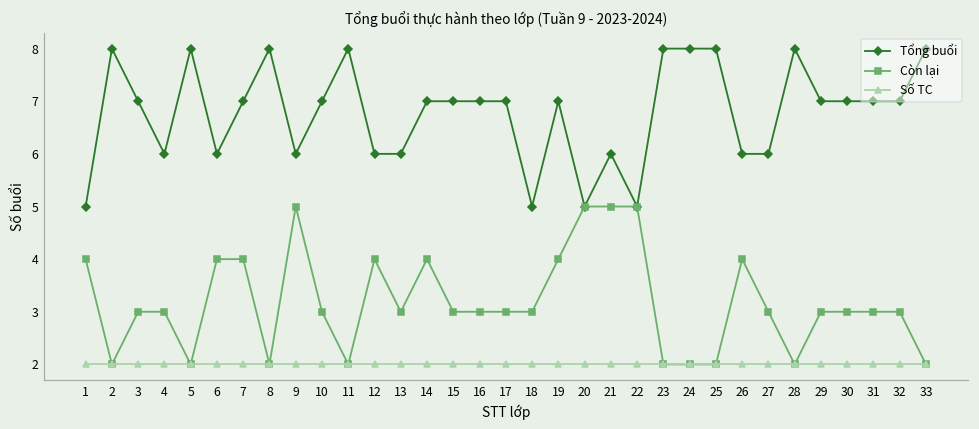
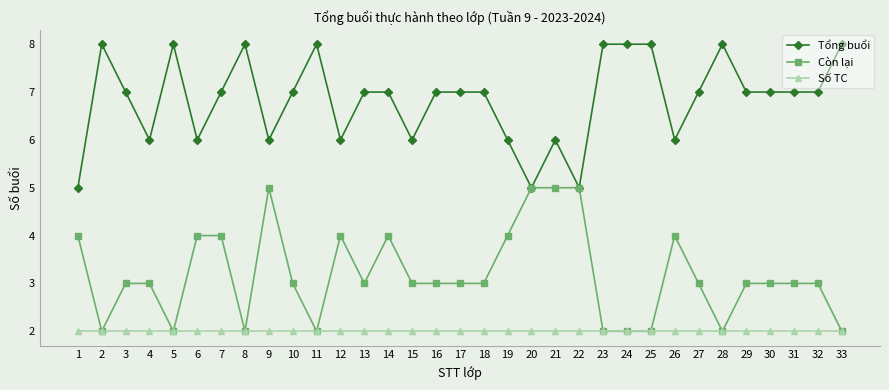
  {
    "Tổng buổi": {
      "1": 5,
      "2": 8,
      "3": 7,
      "4": 6,
      "5": 8,
      "6": 6,
      "7": 7,
      "8": 8,
      "9": 6,
      "10": 7,
      "11": 8,
      "12": 6,
-     "13": 6,
+     "13": 7,
      "14": 7,
-     "15": 7,
+     "15": 6,
      "16": 7,
      "17": 7,
-     "18": 5,
-     "19": 7,
+     "18": 7,
+     "19": 6,
      "21": 6,
      "23": 8,
      "24": 8,
      "25": 8,
      "26": 6,
-     "27": 6,
+     "27": 7,
      "28": 8,
      "29": 7,
      "30": 7,
      "31": 7,
      "32": 7
    },
    "Còn lại": {
      "1": 4,
      "3": 3,
      "4": 3,
      "6": 4,
      "7": 4,
      "9": 5,
      "10": 3,
      "12": 4,
      "13": 3,
      "14": 4,
      "15": 3,
      "16": 3,
      "17": 3,
      "18": 3,
      "19": 4,
      "21": 5,
      "26": 4,
      "27": 3,
      "29": 3,
      "30": 3,
      "31": 3,
      "32": 3
    },
    "Số TC": {
      "1": 2,
      "3": 2,
      "4": 2,
      "6": 2,
      "7": 2,
      "9": 2,
      "10": 2,
      "12": 2,
      "13": 2,
      "14": 2,
      "15": 2,
      "16": 2,
      "17": 2,
      "18": 2,
      "19": 2,
      "20": 2,
      "21": 2,
      "22": 2,
      "26": 2,
      "27": 2,
      "29": 2,
      "30": 2,
      "31": 2,
      "32": 2
    }
  }
